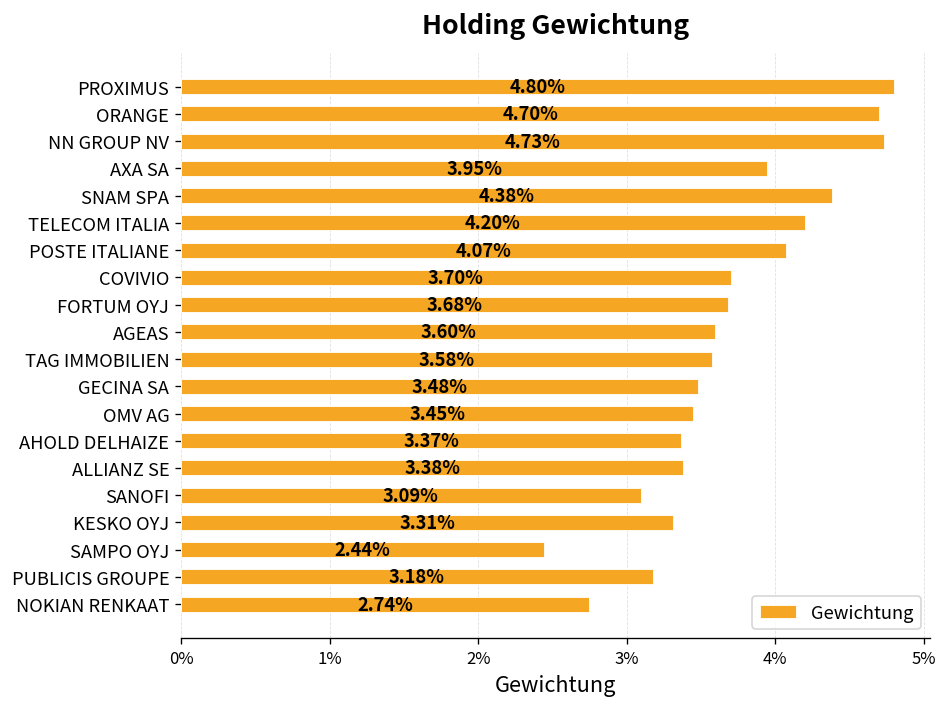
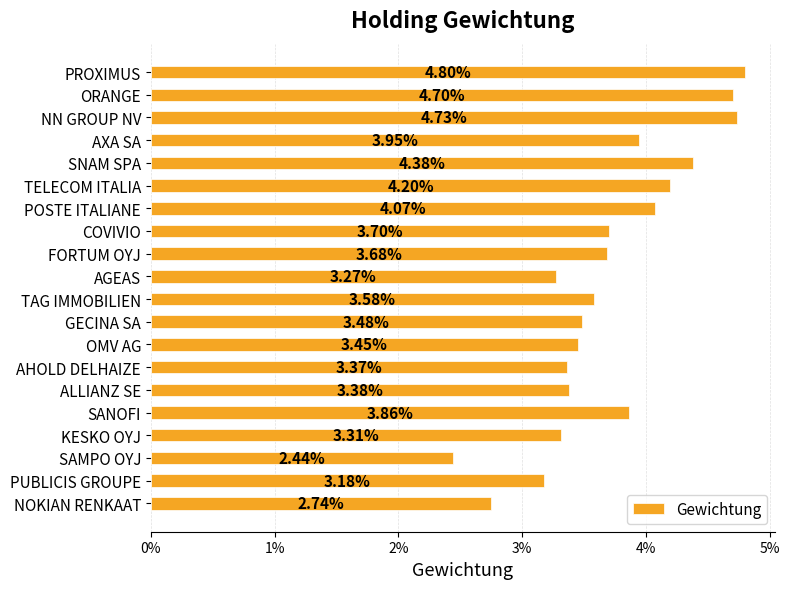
  {
    "PROXIMUS": "4.80%",
    "ORANGE": "4.70%",
    "NN GROUP NV": "4.73%",
    "AXA SA": "3.95%",
    "SNAM SPA": "4.38%",
    "TELECOM ITALIA": "4.20%",
    "POSTE ITALIANE": "4.07%",
    "COVIVIO": "3.70%",
    "FORTUM OYJ": "3.68%",
-   "AGEAS": "3.60%",
+   "AGEAS": "3.27%",
    "TAG IMMOBILIEN": "3.58%",
    "GECINA SA": "3.48%",
    "OMV AG": "3.45%",
    "AHOLD DELHAIZE": "3.37%",
    "ALLIANZ SE": "3.38%",
-   "SANOFI": "3.09%",
+   "SANOFI": "3.86%",
    "KESKO OYJ": "3.31%",
    "SAMPO OYJ": "2.44%",
    "PUBLICIS GROUPE": "3.18%",
    "NOKIAN RENKAAT": "2.74%"
  }
